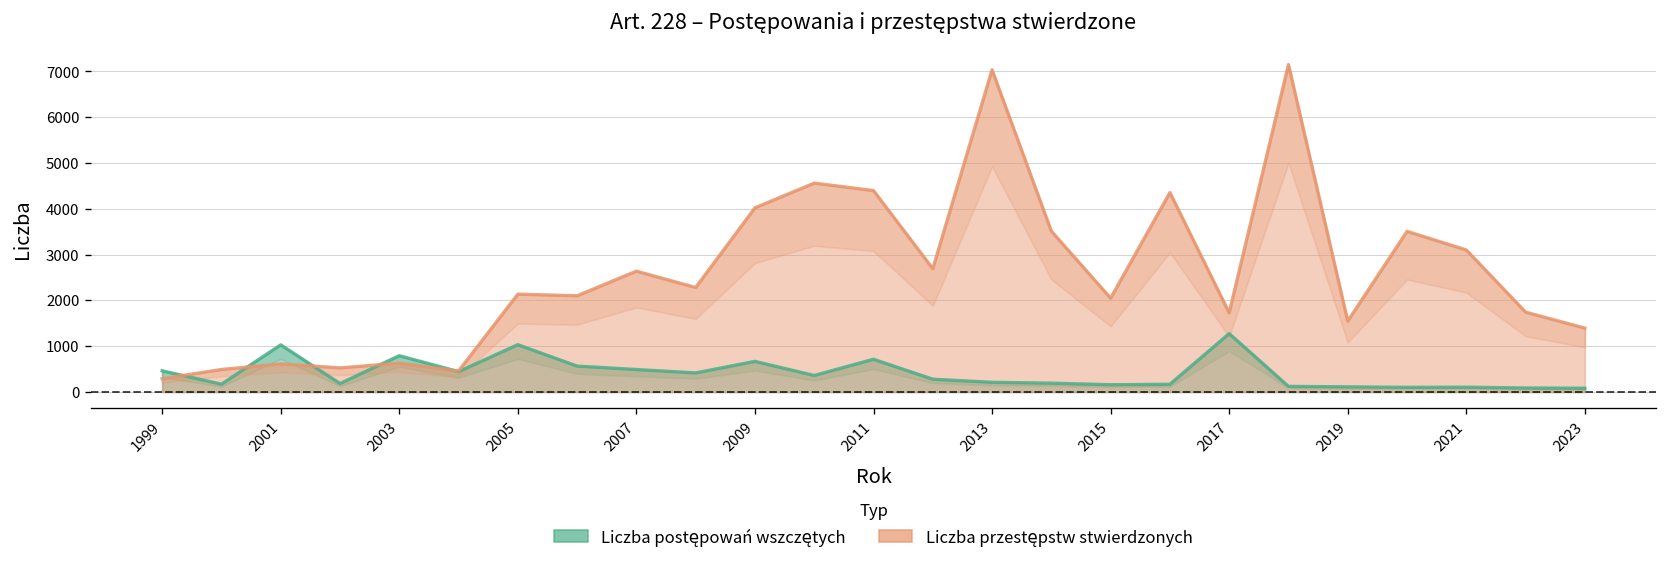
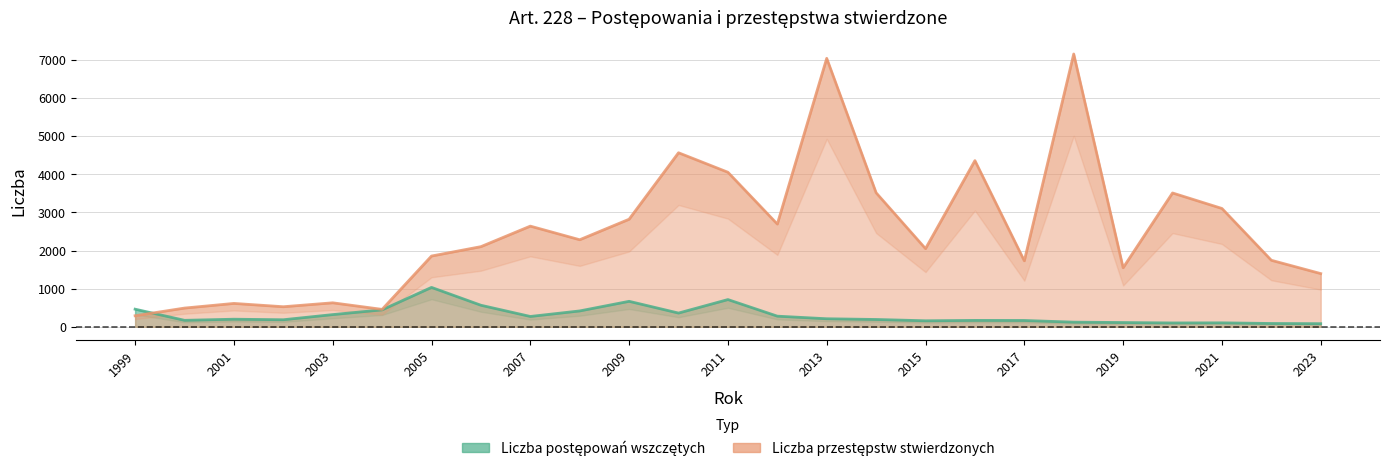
  {
    "Liczba postępowań wszczętych": {
      "1999": 500,
-     "2001": 1000,
-     "2003": 800,
+     "2001": 200,
+     "2003": 300,
      "2005": 1000,
-     "2007": 500,
+     "2007": 300,
      "2009": 700,
      "2011": 700,
      "2013": 200,
      "2015": 200,
-     "2017": 1300,
+     "2017": 200,
      "2019": 100,
      "2021": 100,
      "2023": 100
    },
    "Liczba przestępstw stwierdzonych": {
      "1999": 300,
      "2001": 600,
      "2003": 600,
-     "2005": 2100,
+     "2005": 1900,
      "2007": 2600,
-     "2009": 4000,
-     "2011": 4400,
+     "2009": 2800,
+     "2011": 4100,
      "2013": 7000,
      "2015": 2000,
      "2017": 1700,
      "2019": 1500,
      "2021": 3100,
      "2023": 1400
    }
  }
